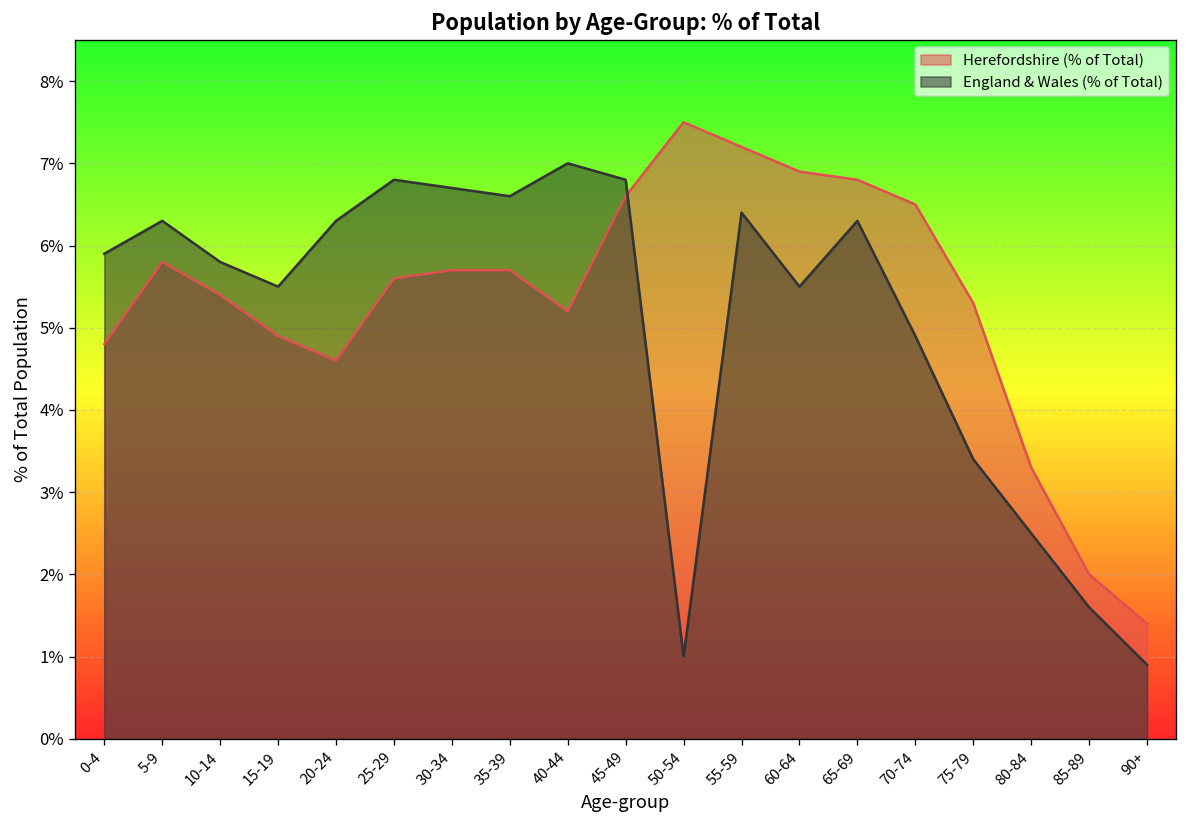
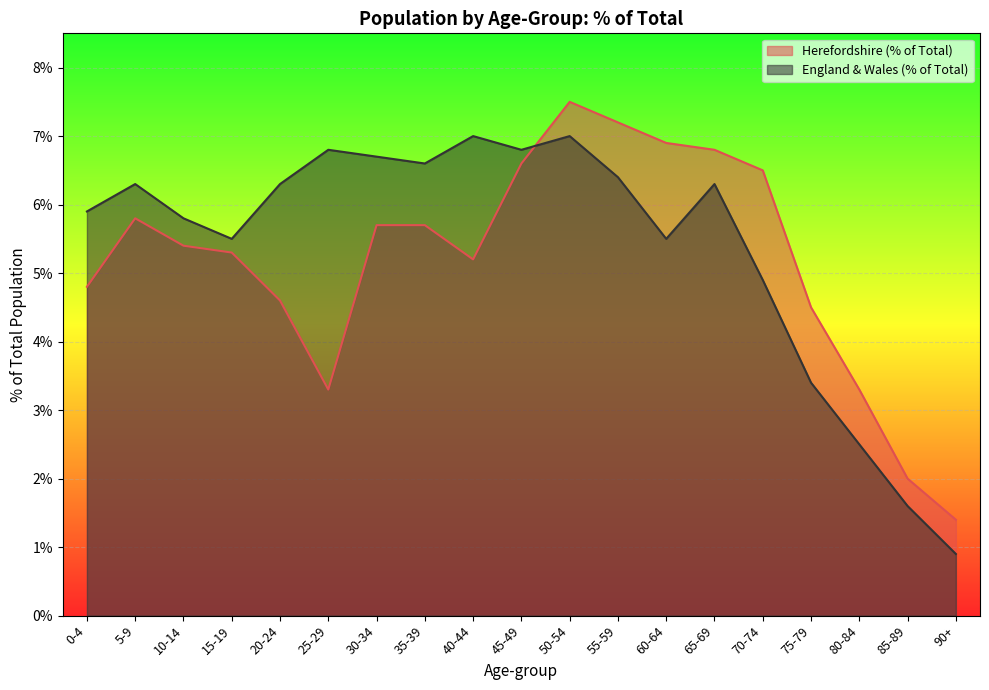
  {
    "Herefordshire (% of Total)": {
      "0-4": "4.8%",
      "5-9": "5.8%",
      "10-14": "5.4%",
-     "15-19": "4.9%",
+     "15-19": "5.3%",
      "20-24": "4.6%",
-     "25-29": "5.6%",
+     "25-29": "3.3%",
      "30-34": "5.7%",
      "35-39": "5.7%",
      "40-44": "5.2%",
      "45-49": "6.6%",
      "50-54": "7.5%",
      "55-59": "7.2%",
      "60-64": "6.9%",
      "65-69": "6.8%",
      "70-74": "6.5%",
-     "75-79": "5.3%",
+     "75-79": "4.5%",
      "80-84": "3.3%",
      "85-89": "2.0%",
      "90+": "1.4%"
    },
    "England & Wales (% of Total)": {
      "0-4": "5.9%",
      "5-9": "6.3%",
      "10-14": "5.8%",
      "15-19": "5.5%",
      "20-24": "6.3%",
      "25-29": "6.8%",
      "30-34": "6.7%",
      "35-39": "6.6%",
      "40-44": "7.0%",
      "45-49": "6.8%",
-     "50-54": "1.0%",
+     "50-54": "7.0%",
      "55-59": "6.4%",
      "60-64": "5.5%",
      "65-69": "6.3%",
      "70-74": "4.9%",
      "75-79": "3.4%",
      "80-84": "2.5%",
      "85-89": "1.6%",
      "90+": "0.9%"
    }
  }
